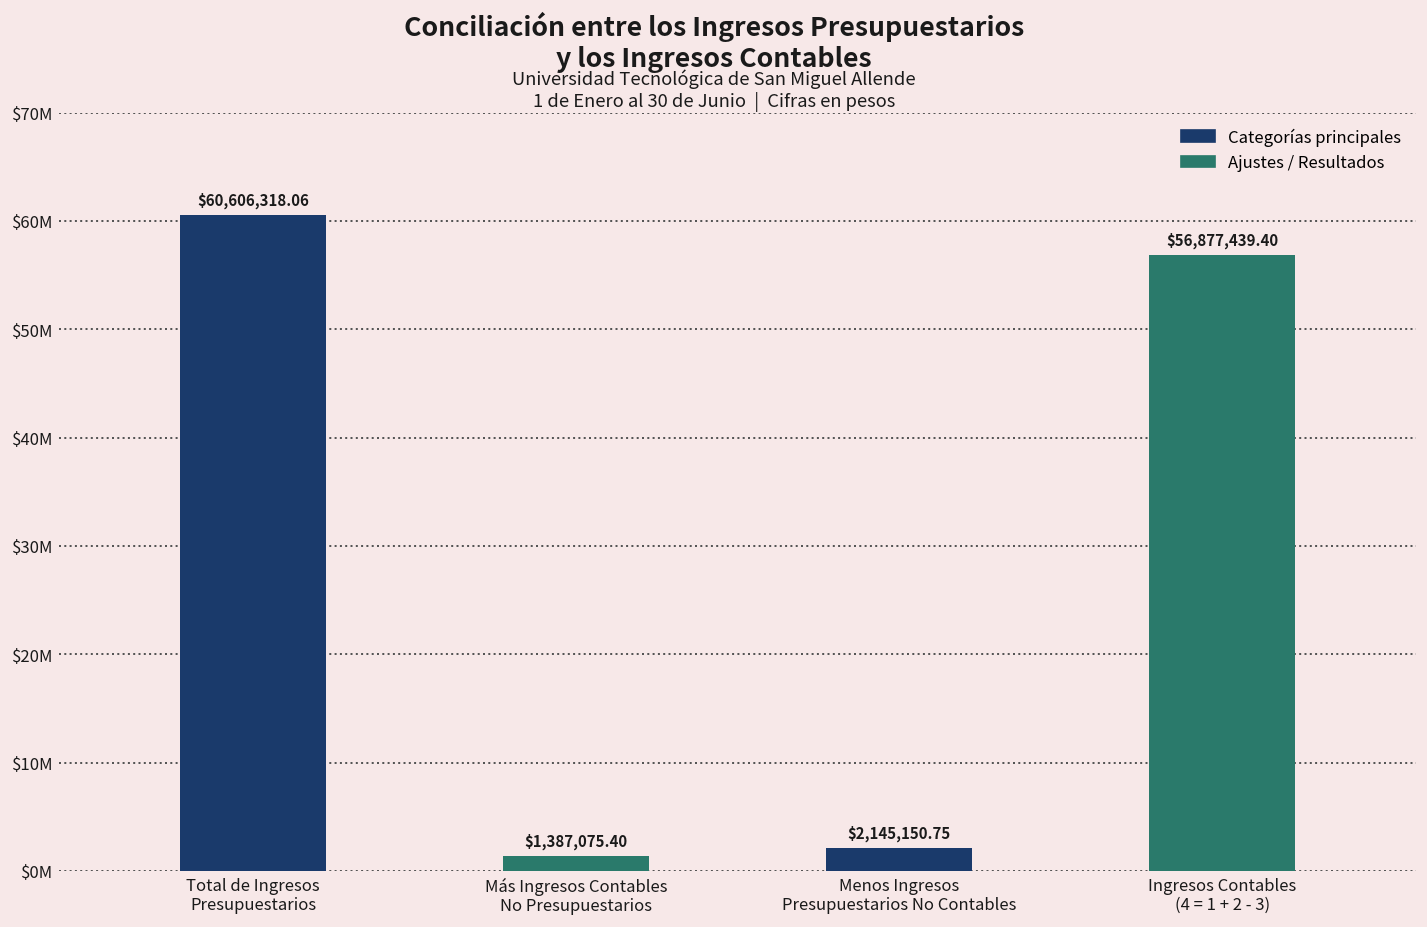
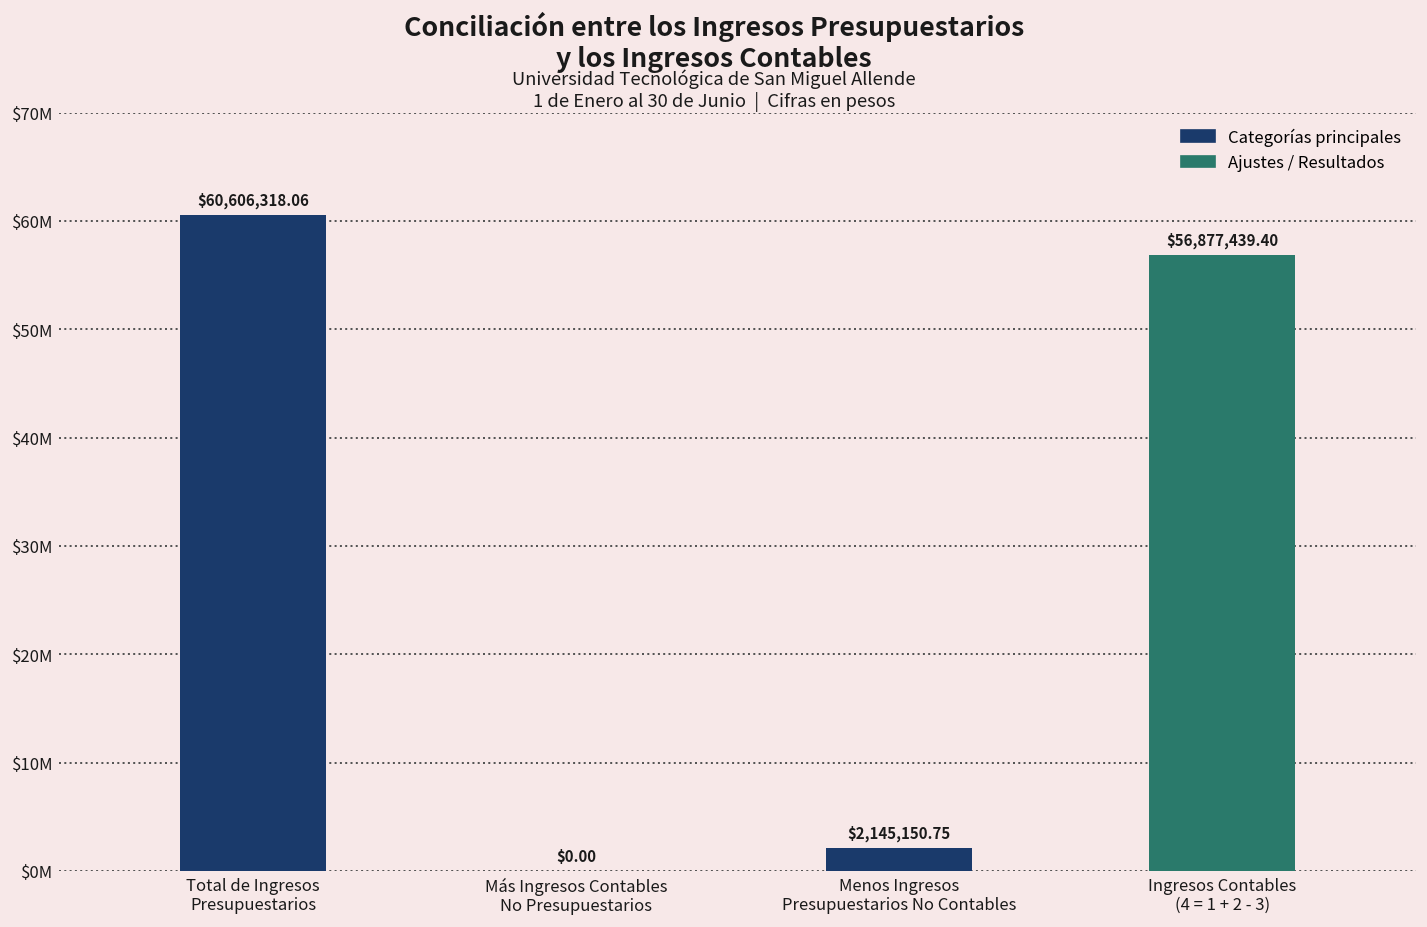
  {
    "Total de Ingresos Presupuestarios": "$60,606,318.06",
-   "Más Ingresos Contables No Presupuestarios": "$1,387,075.40",
+   "Más Ingresos Contables No Presupuestarios": "$0.00",
    "Menos Ingresos Presupuestarios No Contables": "$2,145,150.75",
    "Ingresos Contables (4 = 1 + 2 - 3)": "$56,877,439.40"
  }
